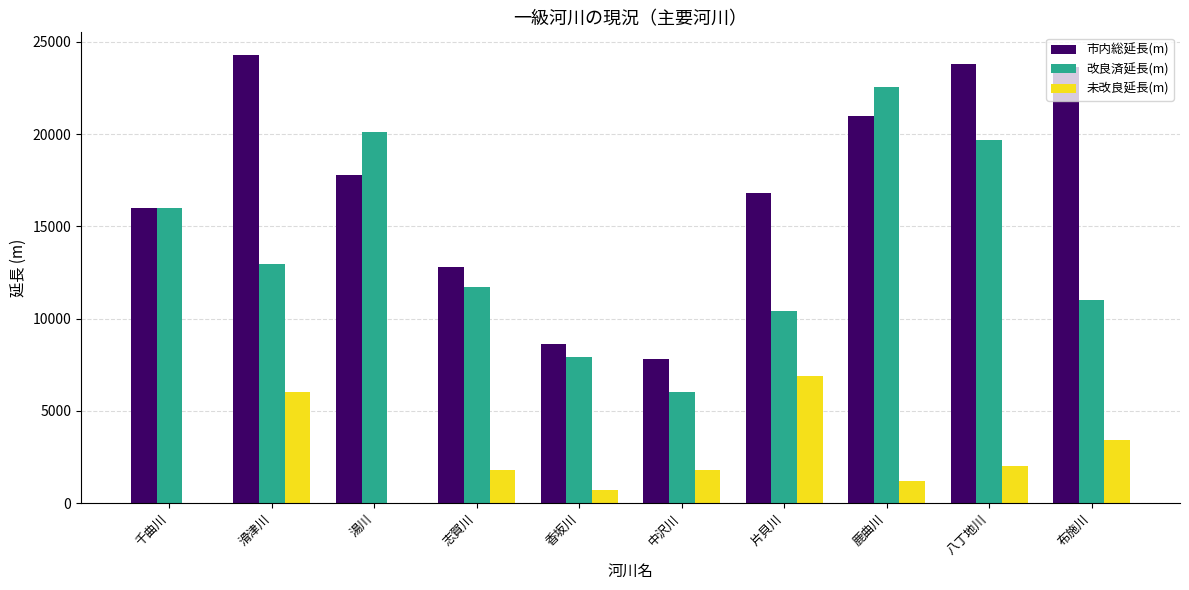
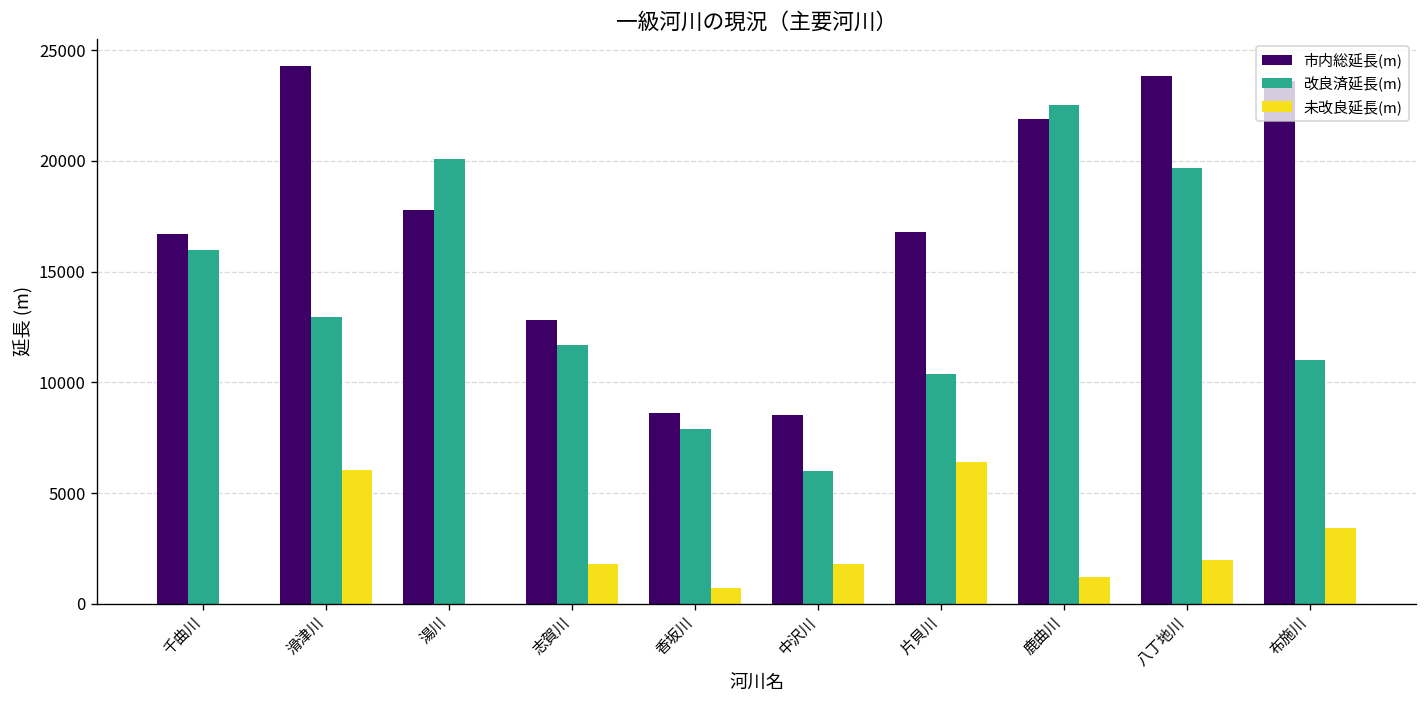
  {
    "市内総延長(m)": {
-     "千曲川": 16000,
+     "千曲川": 16700,
      "滑津川": 24300,
      "湯川": 17800,
      "志賀川": 12800,
      "香坂川": 8600,
-     "中沢川": 7800,
+     "中沢川": 8500,
      "片貝川": 16800,
-     "鹿曲川": 21000,
+     "鹿曲川": 21900,
      "八丁地川": 23800
    },
    "改良済延長(m)": {
      "千曲川": 16000,
      "滑津川": 12900,
      "湯川": 20100,
      "志賀川": 11700,
      "香坂川": 7900,
      "中沢川": 6000,
      "片貝川": 10400,
      "鹿曲川": 22500,
      "八丁地川": 19700,
      "布施川": 11000
    },
    "未改良延長(m)": {
      "千曲川": 0,
      "滑津川": 6000,
      "湯川": 0,
      "志賀川": 1800,
      "香坂川": 700,
      "中沢川": 1800,
-     "片貝川": 6900,
+     "片貝川": 6400,
      "鹿曲川": 1200,
      "八丁地川": 2000,
      "布施川": 3400
    }
  }
